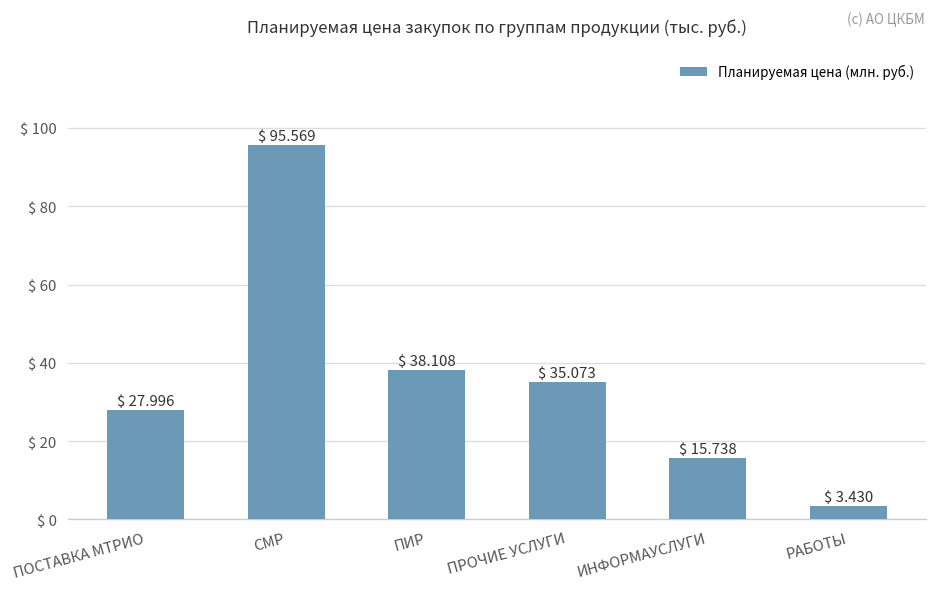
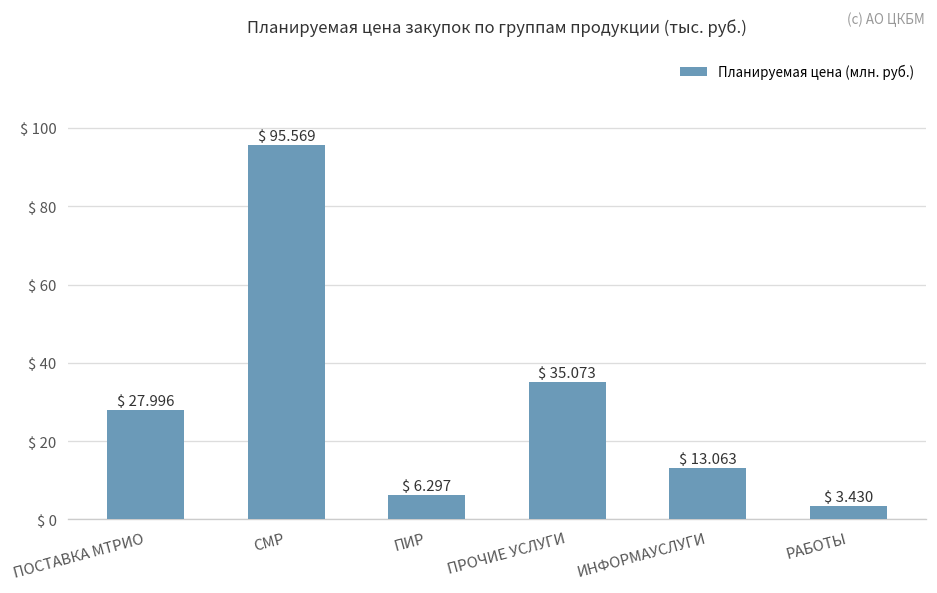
  {
    "ПОСТАВКА МТРИО": 27.996,
    "СМР": 95.569,
-   "ПИР": 38.108,
+   "ПИР": 6.297,
    "ПРОЧИЕ УСЛУГИ": 35.073,
-   "ИНФОРМАУСЛУГИ": 15.738,
+   "ИНФОРМАУСЛУГИ": 13.063,
    "РАБОТЫ": 3.430
  }
